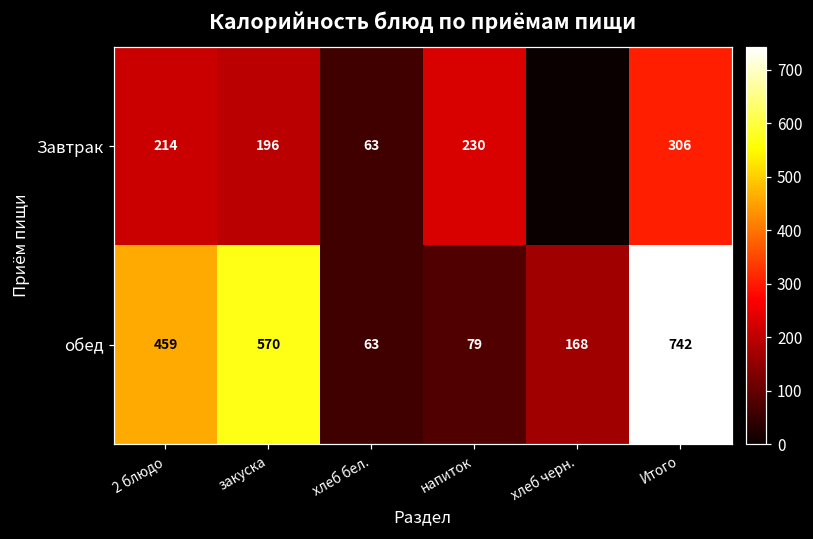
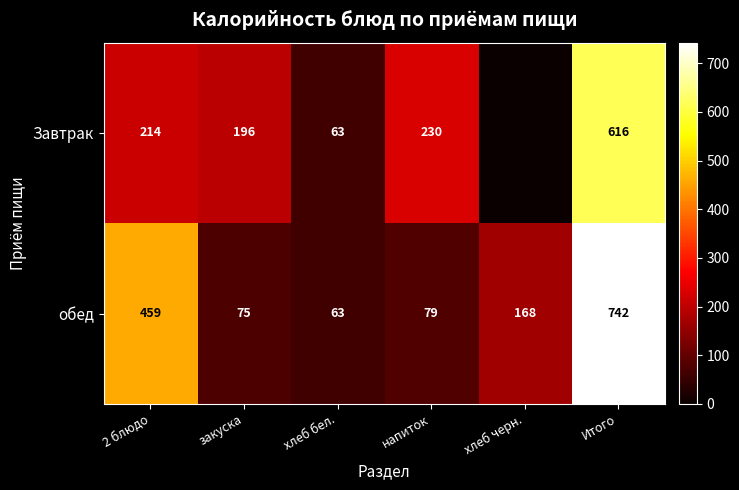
  {
    "Завтрак": {
      "2 блюдо": 214,
      "закуска": 196,
      "хлеб бел.": 63,
      "напиток": 230,
-     "Итого": 306
+     "Итого": 616
    },
    "обед": {
      "2 блюдо": 459,
-     "закуска": 570,
+     "закуска": 75,
      "хлеб бел.": 63,
      "напиток": 79,
      "хлеб черн.": 168,
      "Итого": 742
    }
  }
